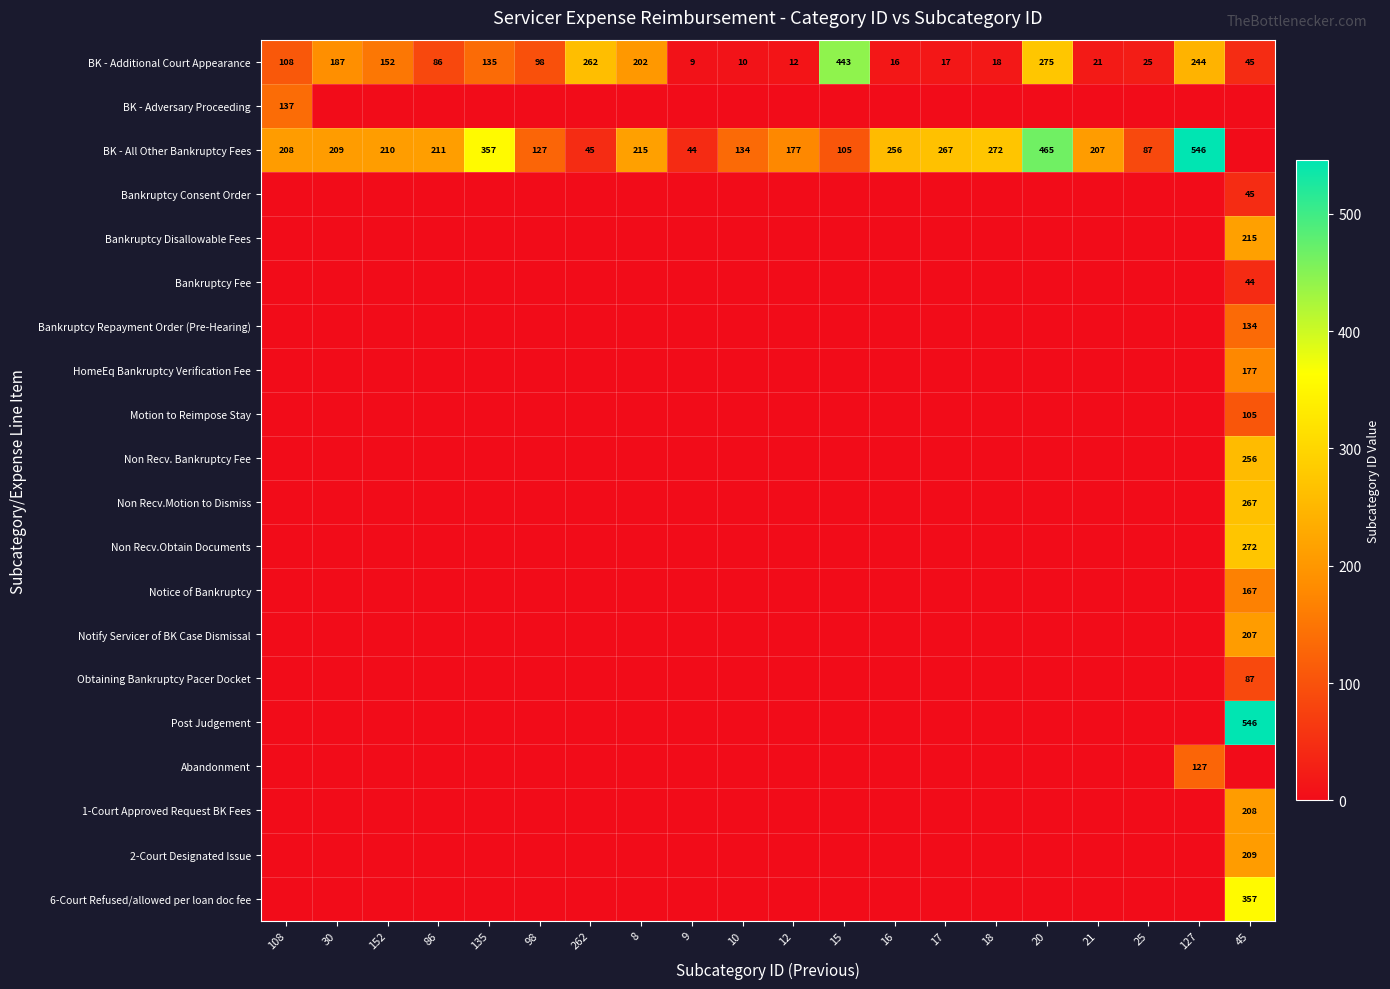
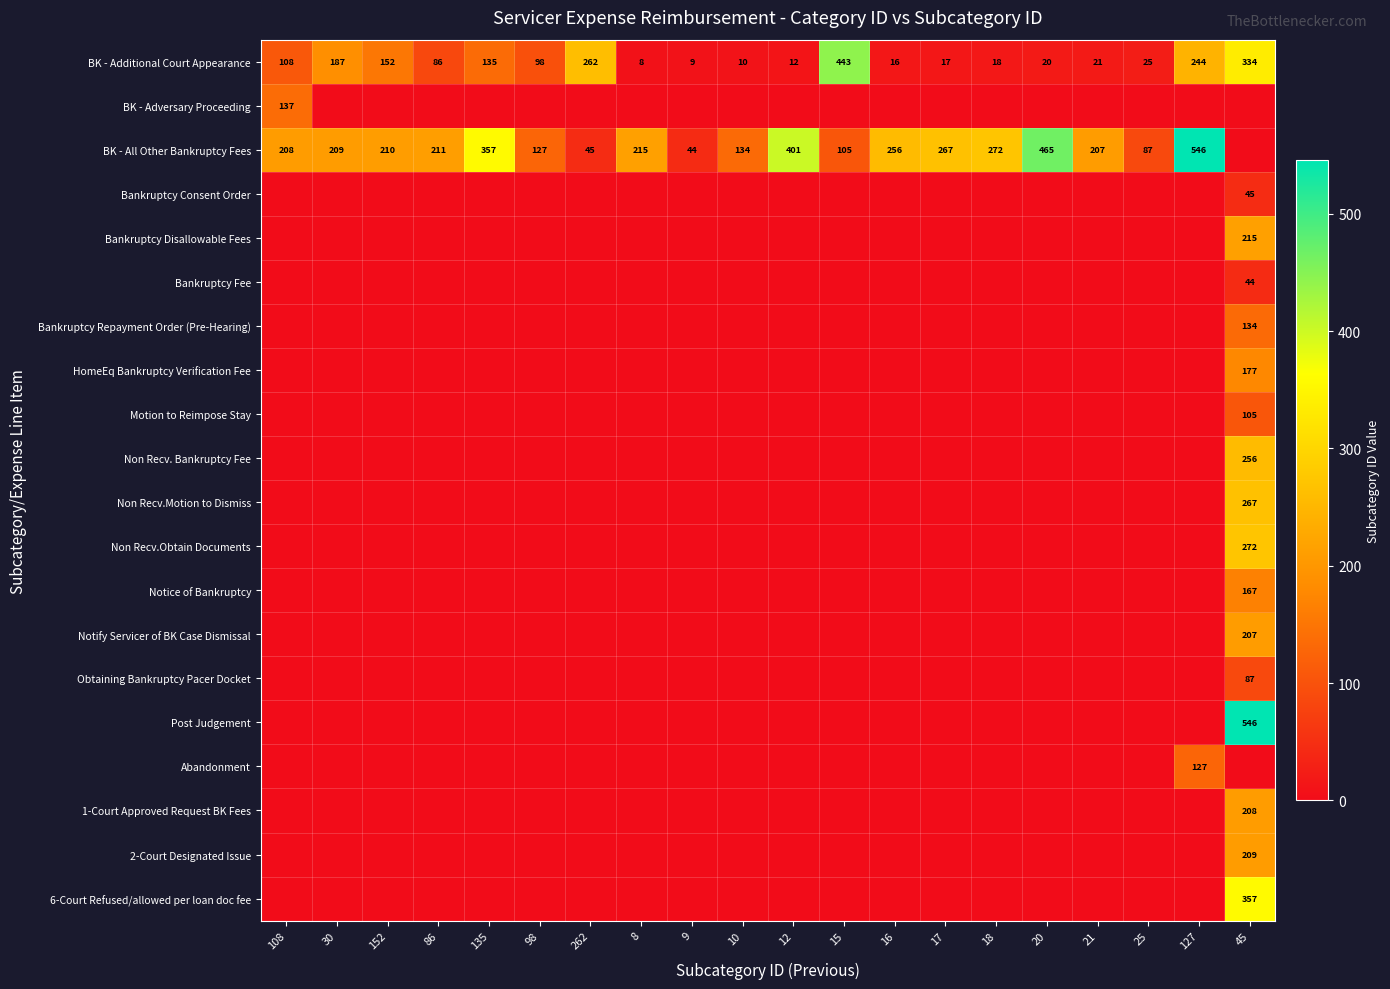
  {
    "BK - Additional Court Appearance": {
      "108": 108,
      "30": 187,
      "152": 152,
      "86": 86,
      "135": 135,
      "98": 98,
      "262": 262,
-     "8": 202,
+     "8": 8,
      "9": 9,
      "10": 10,
      "12": 12,
      "15": 443,
      "16": 16,
      "17": 17,
      "18": 18,
-     "20": 275,
+     "20": 20,
      "21": 21,
      "25": 25,
      "127": 244,
-     "45": 45
+     "45": 334
    },
    "BK - Adversary Proceeding": {
      "108": 137
    },
    "BK - All Other Bankruptcy Fees": {
      "108": 208,
      "30": 209,
      "152": 210,
      "86": 211,
      "135": 357,
      "98": 127,
      "262": 45,
      "8": 215,
      "9": 44,
      "10": 134,
-     "12": 177,
+     "12": 401,
      "15": 105,
      "16": 256,
      "17": 267,
      "18": 272,
      "20": 465,
      "21": 207,
      "25": 87,
      "127": 546
    },
    "Bankruptcy Consent Order": {
      "45": 45
    },
    "Bankruptcy Disallowable Fees": {
      "45": 215
    },
    "Bankruptcy Fee": {
      "45": 44
    },
    "Bankruptcy Repayment Order (Pre-Hearing)": {
      "45": 134
    },
    "HomeEq Bankruptcy Verification Fee": {
      "45": 177
    },
    "Motion to Reimpose Stay": {
      "45": 105
    },
    "Non Recv. Bankruptcy Fee": {
      "45": 256
    },
    "Non Recv.Motion to Dismiss": {
      "45": 267
    },
    "Non Recv.Obtain Documents": {
      "45": 272
    },
    "Notice of Bankruptcy": {
      "45": 167
    },
    "Notify Servicer of BK Case Dismissal": {
      "45": 207
    },
    "Obtaining Bankruptcy Pacer Docket": {
      "45": 87
    },
    "Post Judgement": {
      "45": 546
    },
    "Abandonment": {
      "127": 127
    },
    "1-Court Approved Request BK Fees": {
      "45": 208
    },
    "2-Court Designated Issue": {
      "45": 209
    },
    "6-Court Refused/allowed per loan doc fee": {
      "45": 357
    }
  }
